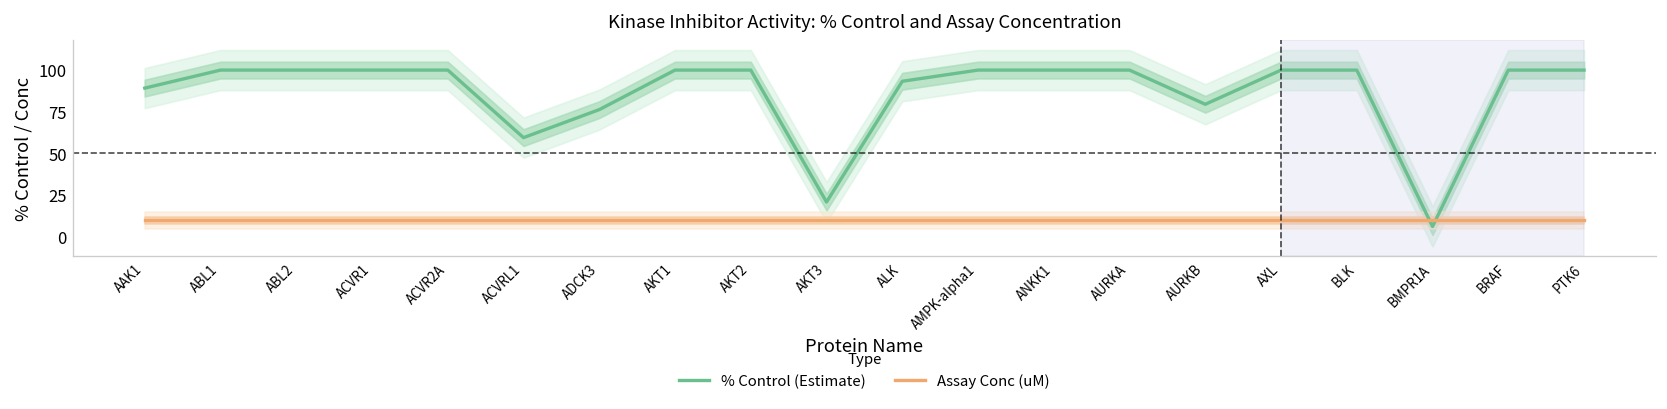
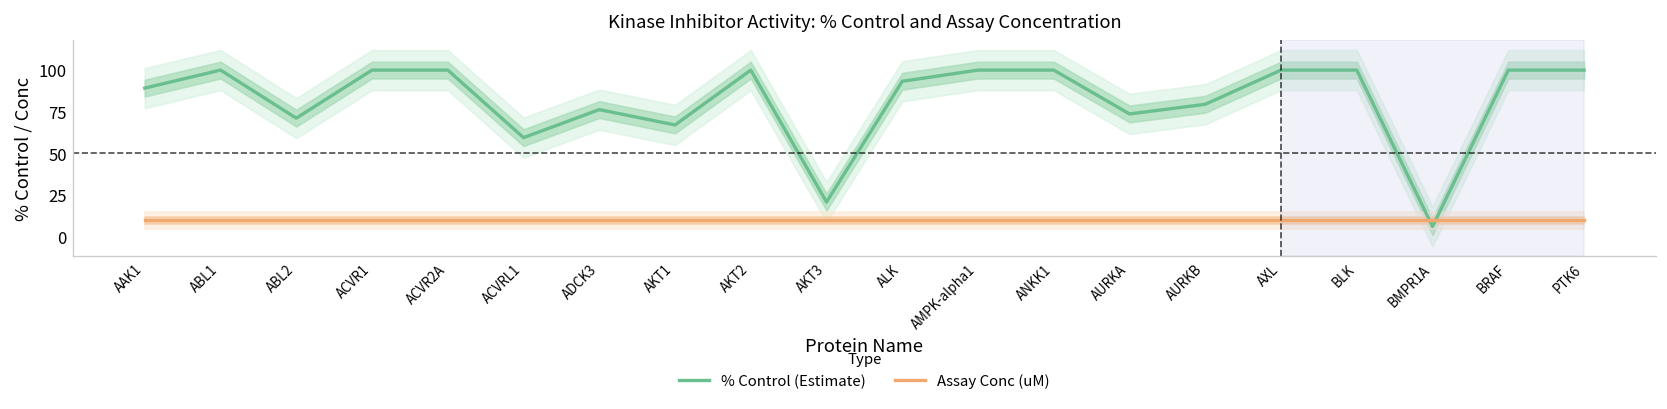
  {
    "% Control (Estimate)": {
      "AAK1": 89,
      "ABL1": 100,
-     "ABL2": 100,
+     "ABL2": 71,
      "ACVR1": 100,
      "ACVR2A": 100,
      "ACVRL1": 60,
      "ADCK3": 76,
-     "AKT1": 100,
+     "AKT1": 67,
      "AKT2": 100,
      "AKT3": 21,
      "ALK": 93,
      "AMPK-alpha1": 100,
      "ANKK1": 100,
-     "AURKA": 100,
+     "AURKA": 74,
      "AURKB": 80,
      "AXL": 100,
      "BLK": 100,
      "BMPR1A": 6,
      "BRAF": 100,
      "PTK6": 100
    }
  }
